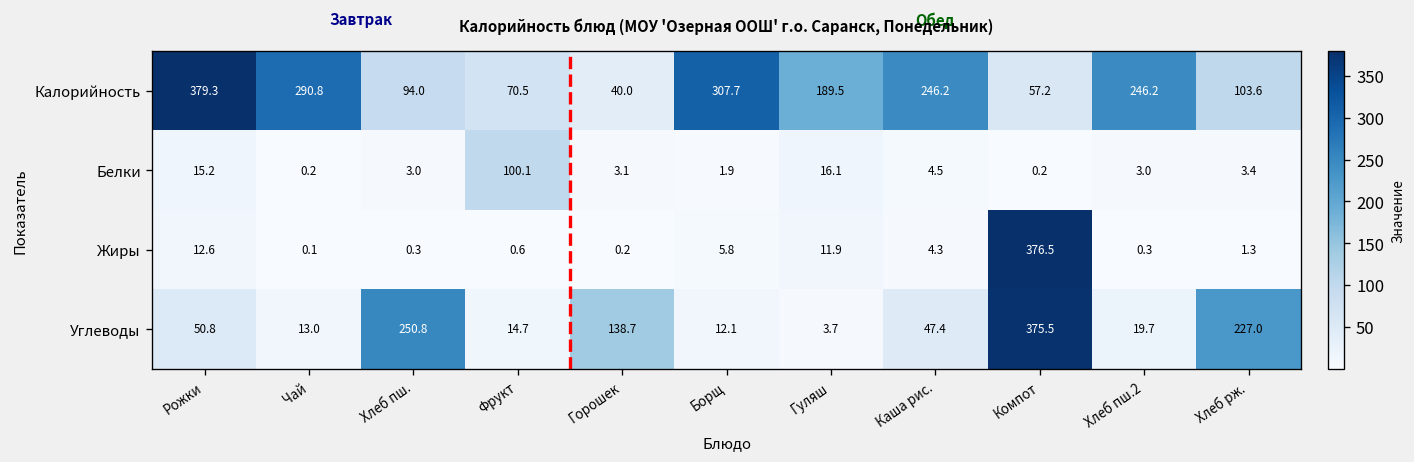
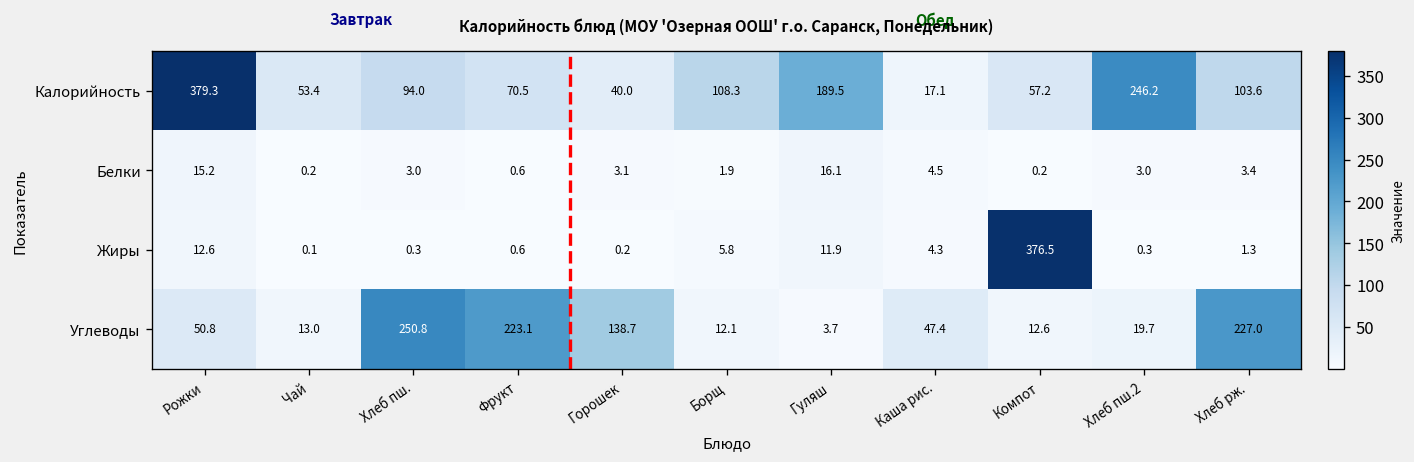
  {
    "Калорийность": {
      "Рожки": 379.3,
-     "Чай": 290.8,
+     "Чай": 53.4,
      "Хлеб пш.": 94.0,
      "Фрукт": 70.5,
      "Горошек": 40.0,
-     "Борщ": 307.7,
+     "Борщ": 108.3,
      "Гуляш": 189.5,
-     "Каша рис.": 246.2,
+     "Каша рис.": 17.1,
      "Компот": 57.2,
      "Хлеб пш.2": 246.2,
      "Хлеб рж.": 103.6
    },
    "Белки": {
      "Рожки": 15.2,
      "Чай": 0.2,
      "Хлеб пш.": 3.0,
-     "Фрукт": 100.1,
+     "Фрукт": 0.6,
      "Горошек": 3.1,
      "Борщ": 1.9,
      "Гуляш": 16.1,
      "Каша рис.": 4.5,
      "Компот": 0.2,
      "Хлеб пш.2": 3.0,
      "Хлеб рж.": 3.4
    },
    "Жиры": {
      "Рожки": 12.6,
      "Чай": 0.1,
      "Хлеб пш.": 0.3,
      "Фрукт": 0.6,
      "Горошек": 0.2,
      "Борщ": 5.8,
      "Гуляш": 11.9,
      "Каша рис.": 4.3,
      "Компот": 376.5,
      "Хлеб пш.2": 0.3,
      "Хлеб рж.": 1.3
    },
    "Углеводы": {
      "Рожки": 50.8,
      "Чай": 13.0,
      "Хлеб пш.": 250.8,
-     "Фрукт": 14.7,
+     "Фрукт": 223.1,
      "Горошек": 138.7,
      "Борщ": 12.1,
      "Гуляш": 3.7,
      "Каша рис.": 47.4,
-     "Компот": 375.5,
+     "Компот": 12.6,
      "Хлеб пш.2": 19.7,
      "Хлеб рж.": 227.0
    }
  }
